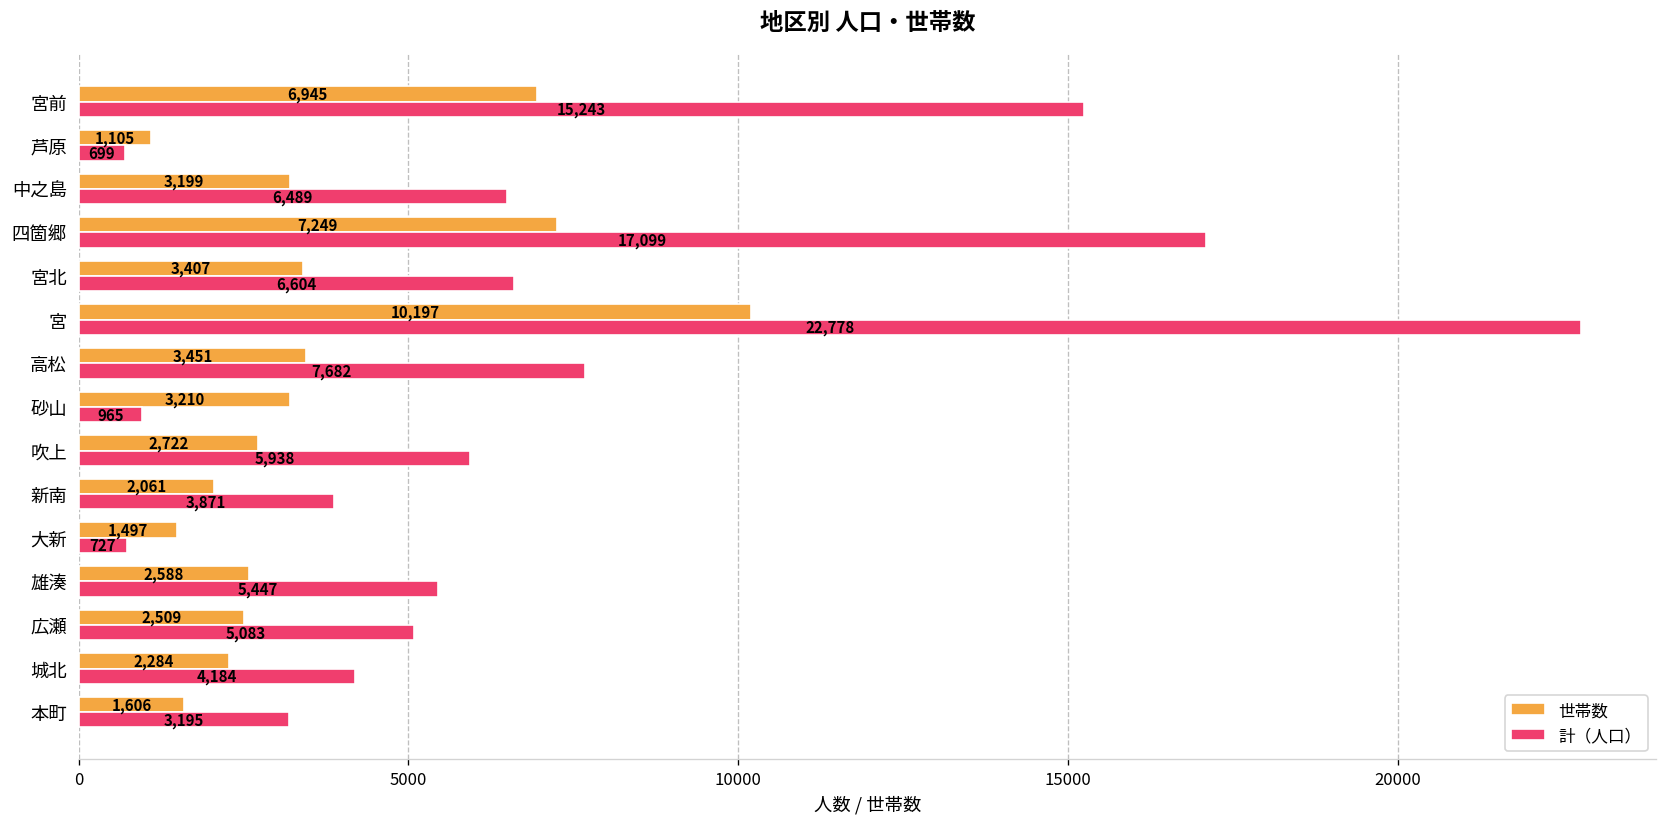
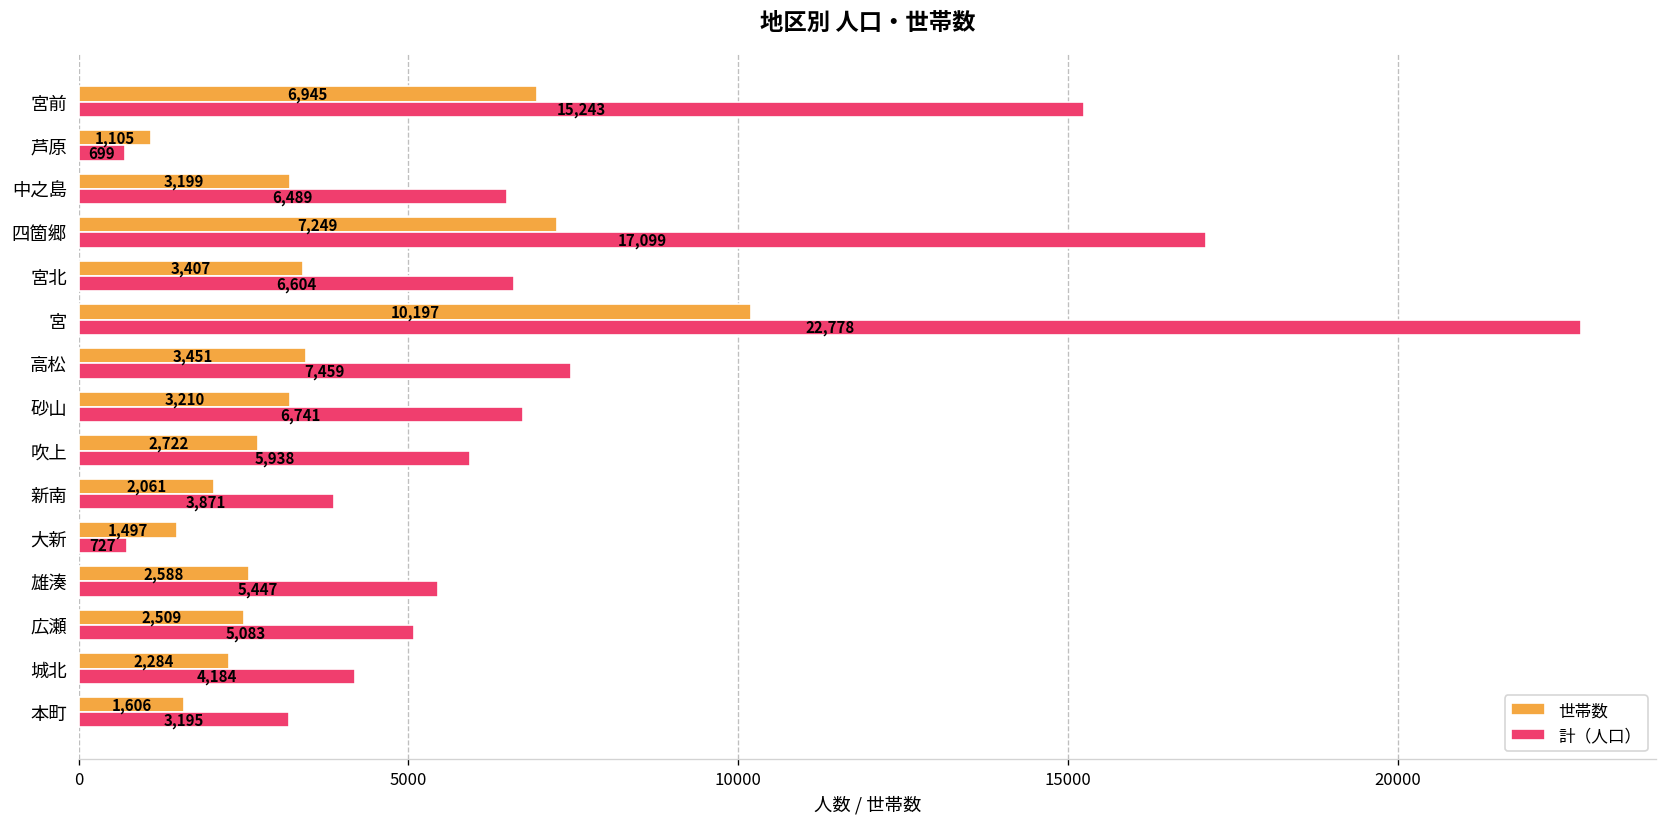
  {
    "世帯数": {
      "宮前": "6,945",
      "芦原": "1,105",
      "中之島": "3,199",
      "四箇郷": "7,249",
      "宮北": "3,407",
      "宮": "10,197",
      "高松": "3,451",
      "砂山": "3,210",
      "吹上": "2,722",
      "新南": "2,061",
      "大新": "1,497",
      "雄湊": "2,588",
      "広瀬": "2,509",
      "城北": "2,284",
      "本町": "1,606"
    },
    "計（人口）": {
      "宮前": "15,243",
      "芦原": "699",
      "中之島": "6,489",
      "四箇郷": "17,099",
      "宮北": "6,604",
      "宮": "22,778",
-     "高松": "7,682",
-     "砂山": "965",
+     "高松": "7,459",
+     "砂山": "6,741",
      "吹上": "5,938",
      "新南": "3,871",
      "大新": "727",
      "雄湊": "5,447",
      "広瀬": "5,083",
      "城北": "4,184",
      "本町": "3,195"
    }
  }
